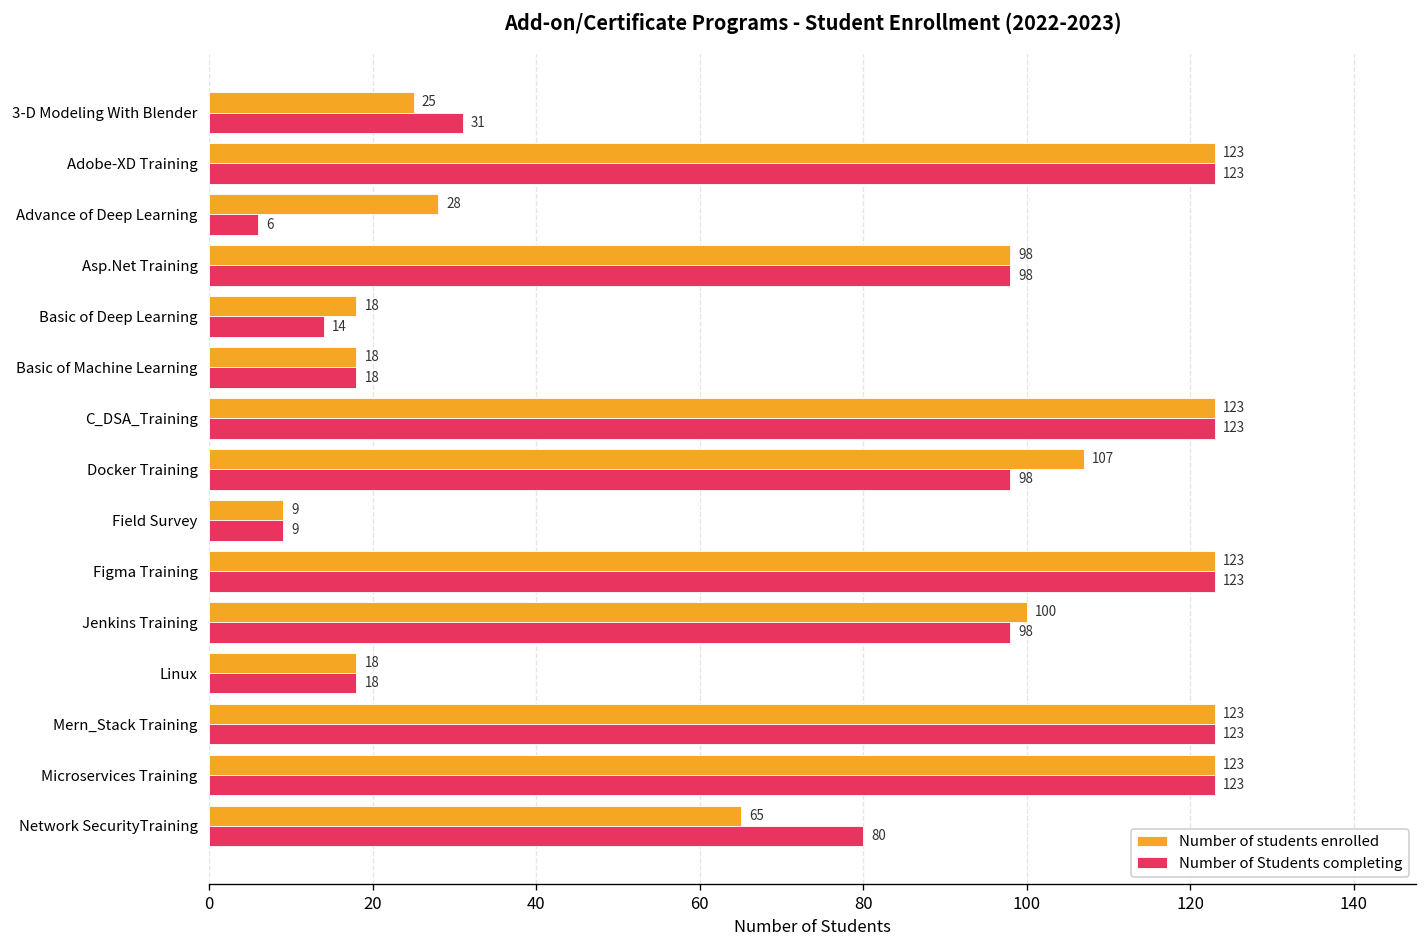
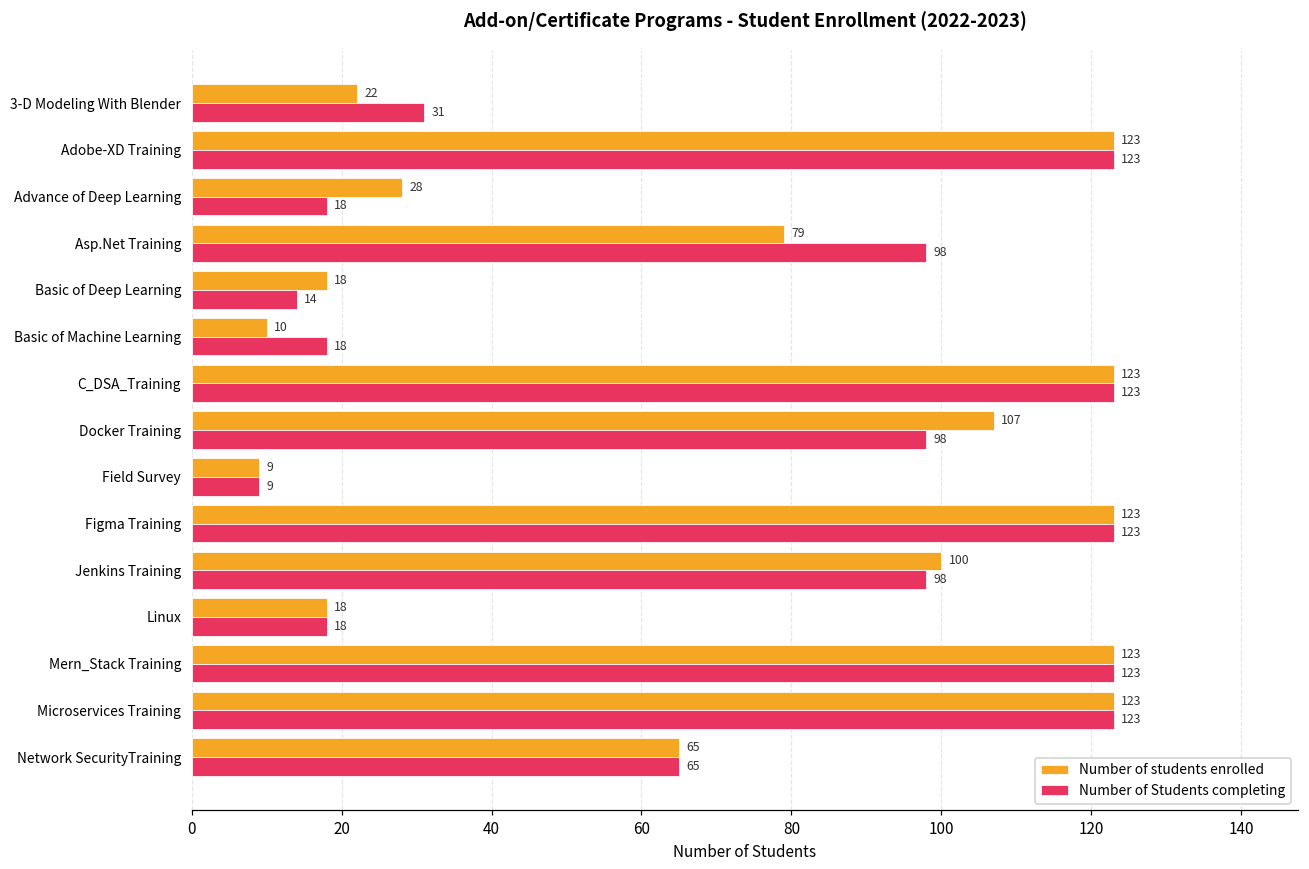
  {
    "Number of students enrolled": {
-     "3-D Modeling With Blender": 25,
+     "3-D Modeling With Blender": 22,
      "Adobe-XD Training": 123,
      "Advance of Deep Learning": 28,
-     "Asp.Net Training": 98,
+     "Asp.Net Training": 79,
      "Basic of Deep Learning": 18,
-     "Basic of Machine Learning": 18,
+     "Basic of Machine Learning": 10,
      "C_DSA_Training": 123,
      "Docker Training": 107,
      "Field Survey": 9,
      "Figma Training": 123,
      "Jenkins Training": 100,
      "Linux": 18,
      "Mern_Stack Training": 123,
      "Microservices Training": 123,
      "Network SecurityTraining": 65
    },
    "Number of Students completing": {
      "3-D Modeling With Blender": 31,
      "Adobe-XD Training": 123,
-     "Advance of Deep Learning": 6,
+     "Advance of Deep Learning": 18,
      "Asp.Net Training": 98,
      "Basic of Deep Learning": 14,
      "Basic of Machine Learning": 18,
      "C_DSA_Training": 123,
      "Docker Training": 98,
      "Field Survey": 9,
      "Figma Training": 123,
      "Jenkins Training": 98,
      "Linux": 18,
      "Mern_Stack Training": 123,
      "Microservices Training": 123,
-     "Network SecurityTraining": 80
+     "Network SecurityTraining": 65
    }
  }
